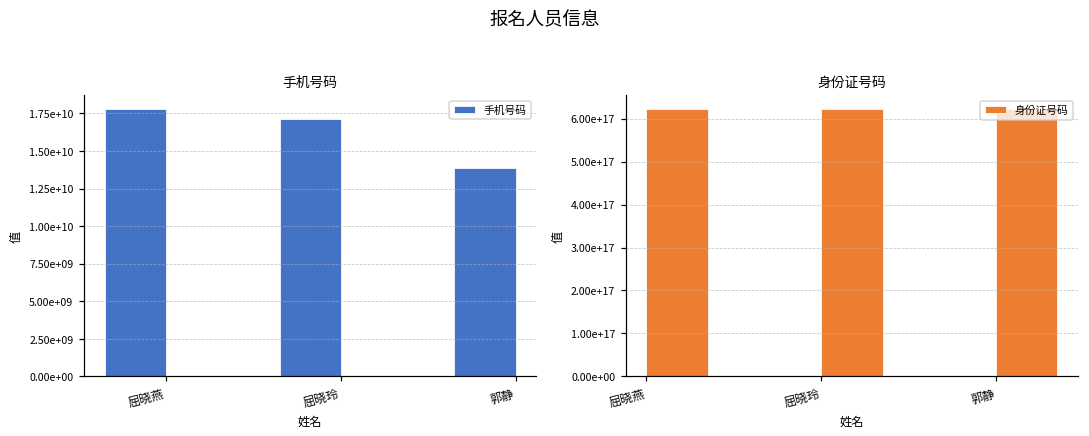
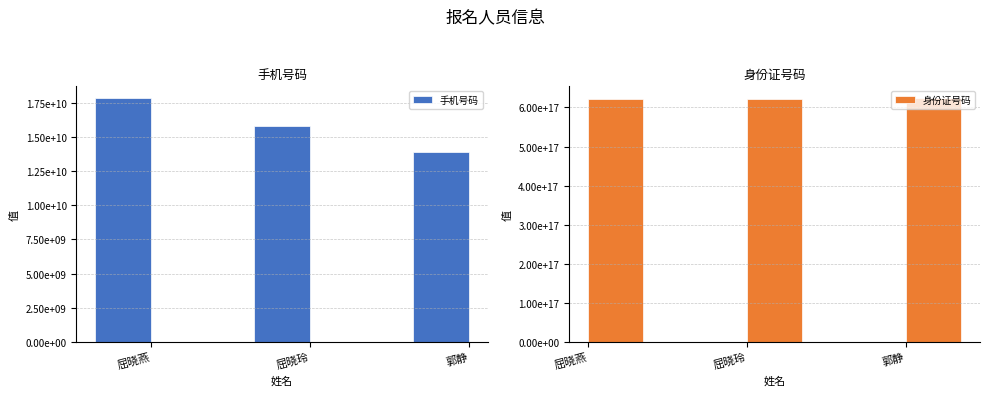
  {
    "手机号码": {
      "屈晓燕": 17800000000,
-     "屈晓玲": 17200000000,
+     "屈晓玲": 15800000000,
      "郭静": 13900000000
    },
    "身份证号码": {
      "屈晓燕": 620000000000000000,
      "屈晓玲": 620000000000000000
    }
  }
